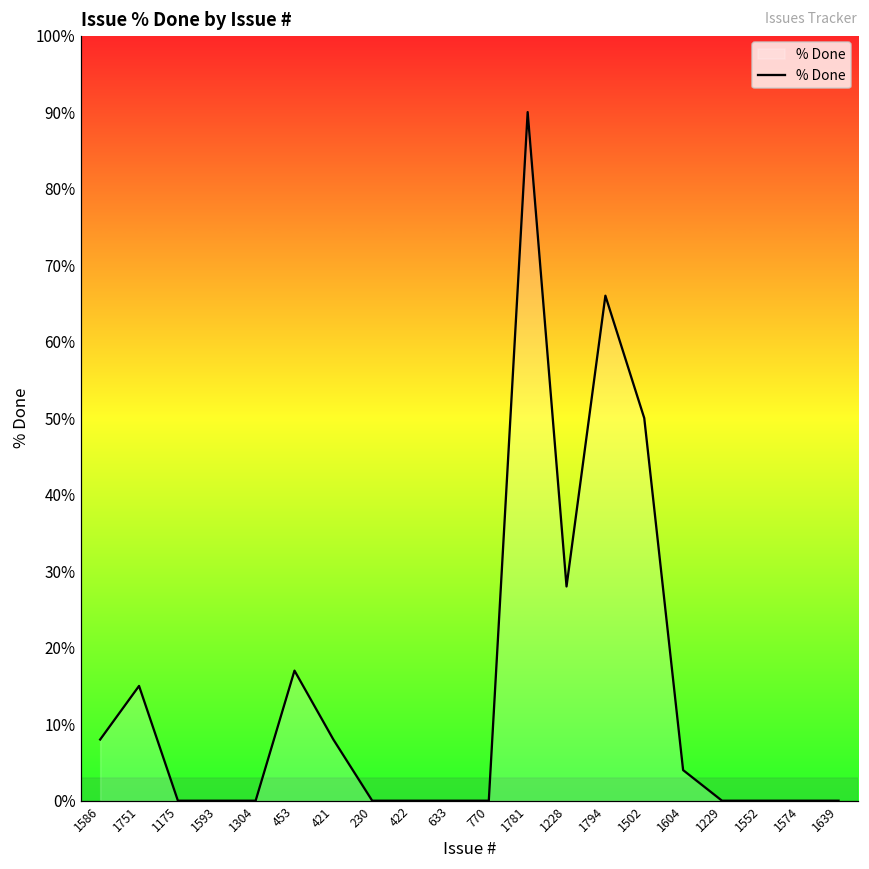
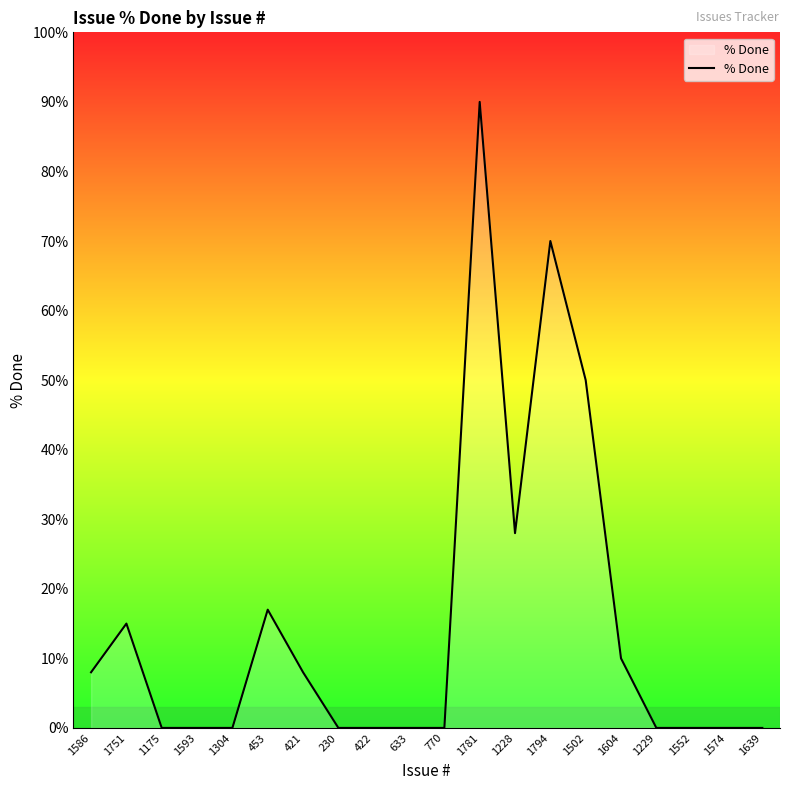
  {
    "1586": "8%",
    "1751": "15%",
    "453": "17%",
    "421": "8%",
    "1781": "90%",
    "1228": "28%",
-   "1794": "66%",
+   "1794": "70%",
    "1502": "50%",
-   "1604": "4%"
+   "1604": "10%"
  }
